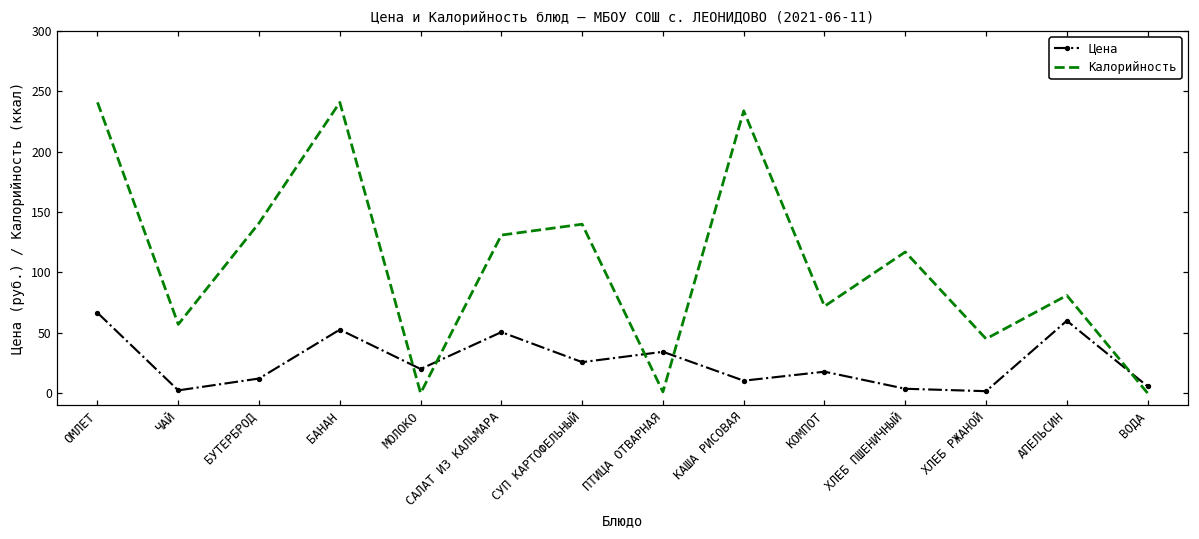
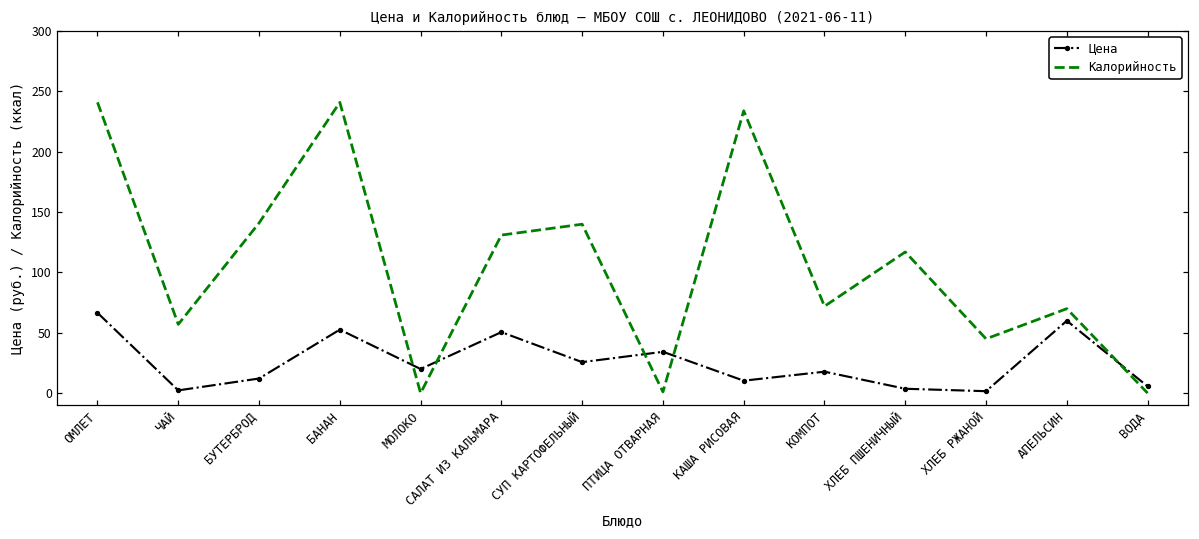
  {
    "Цена": {
      "ОМЛЕТ": 67,
      "ЧАЙ": 2,
      "БУТЕРБРОД": 12,
      "БАНАН": 53,
      "МОЛОКО": 20,
      "САЛАТ ИЗ КАЛЬМАРА": 51,
      "СУП КАРТОФЕЛЬНЫЙ": 26,
      "ПТИЦА ОТВАРНАЯ": 34,
      "КАША РИСОВАЯ": 10,
      "КОМПОТ": 18,
      "ХЛЕБ ПШЕНИЧНЫЙ": 4,
      "ХЛЕБ РЖАНОЙ": 2,
      "АПЕЛЬСИН": 60,
      "ВОДА": 6
    },
    "Калорийность": {
      "ОМЛЕТ": 241,
      "ЧАЙ": 57,
      "БУТЕРБРОД": 141,
      "БАНАН": 241,
      "МОЛОКО": 0,
      "САЛАТ ИЗ КАЛЬМАРА": 131,
      "СУП КАРТОФЕЛЬНЫЙ": 140,
      "ПТИЦА ОТВАРНАЯ": 1,
      "КАША РИСОВАЯ": 234,
      "КОМПОТ": 72,
      "ХЛЕБ ПШЕНИЧНЫЙ": 117,
      "ХЛЕБ РЖАНОЙ": 45,
-     "АПЕЛЬСИН": 81,
+     "АПЕЛЬСИН": 70,
      "ВОДА": 0
    }
  }
